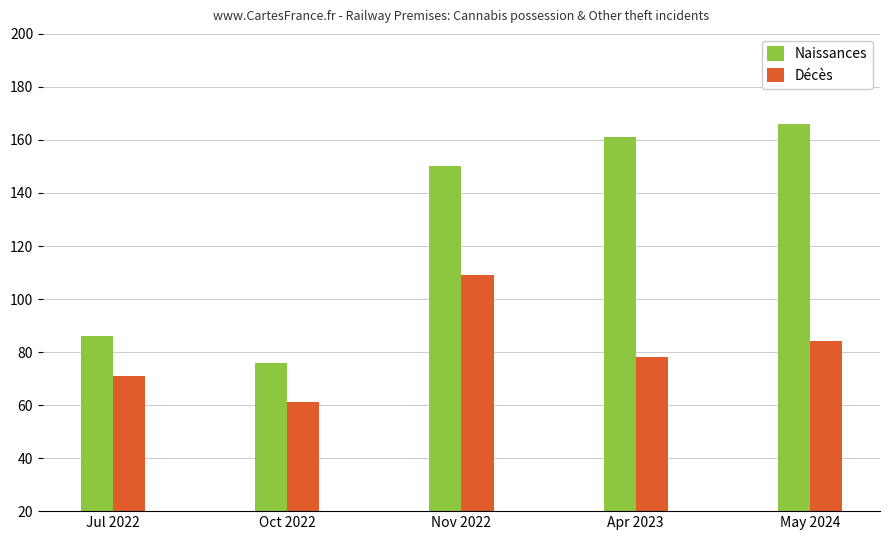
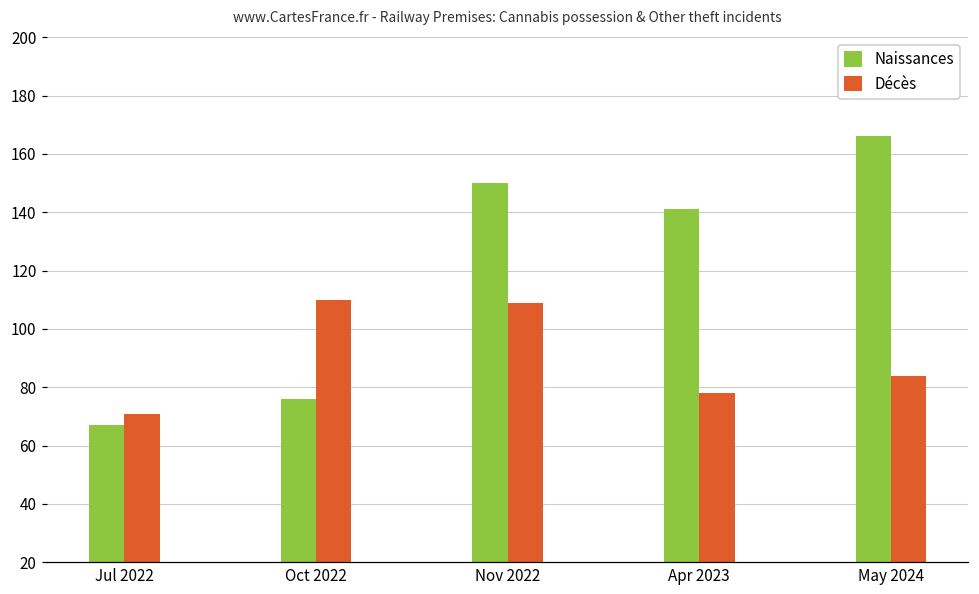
  {
    "Naissances": {
-     "Jul 2022": 86,
+     "Jul 2022": 67,
      "Oct 2022": 76,
      "Nov 2022": 150,
-     "Apr 2023": 161,
+     "Apr 2023": 141,
      "May 2024": 166
    },
    "Décès": {
      "Jul 2022": 71,
-     "Oct 2022": 61,
+     "Oct 2022": 110,
      "Nov 2022": 109,
      "Apr 2023": 78,
      "May 2024": 84
    }
  }
